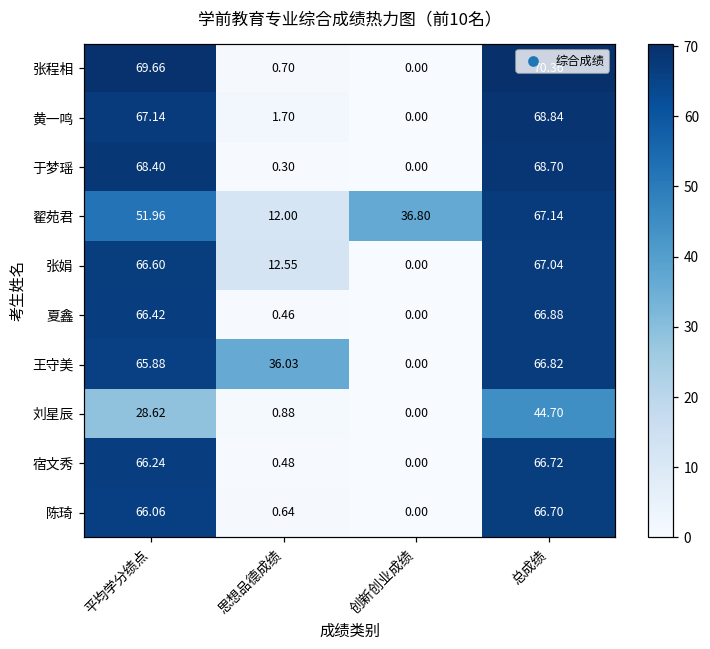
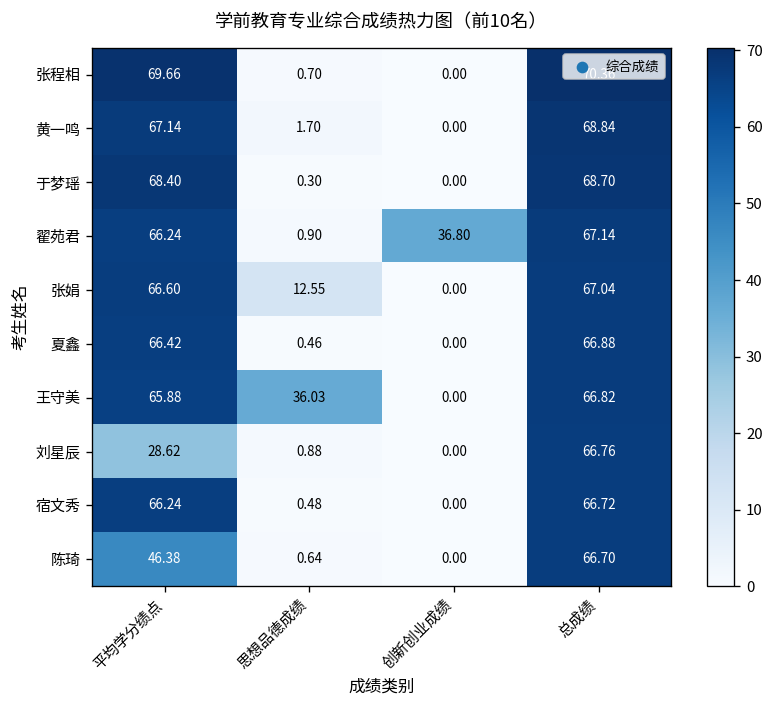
  {
    "张程相": {
      "平均学分绩点": 69.66,
      "思想品德成绩": 0.70,
      "创新创业成绩": 0.00
    },
    "黄一鸣": {
      "平均学分绩点": 67.14,
      "思想品德成绩": 1.70,
      "创新创业成绩": 0.00,
      "总成绩": 68.84
    },
    "于梦瑶": {
      "平均学分绩点": 68.40,
      "思想品德成绩": 0.30,
      "创新创业成绩": 0.00,
      "总成绩": 68.70
    },
    "翟苑君": {
-     "平均学分绩点": 51.96,
-     "思想品德成绩": 12.00,
+     "平均学分绩点": 66.24,
+     "思想品德成绩": 0.90,
      "创新创业成绩": 36.80,
      "总成绩": 67.14
    },
    "张娟": {
      "平均学分绩点": 66.60,
      "思想品德成绩": 12.55,
      "创新创业成绩": 0.00,
      "总成绩": 67.04
    },
    "夏鑫": {
      "平均学分绩点": 66.42,
      "思想品德成绩": 0.46,
      "创新创业成绩": 0.00,
      "总成绩": 66.88
    },
    "王守美": {
      "平均学分绩点": 65.88,
      "思想品德成绩": 36.03,
      "创新创业成绩": 0.00,
      "总成绩": 66.82
    },
    "刘星辰": {
      "平均学分绩点": 28.62,
      "思想品德成绩": 0.88,
      "创新创业成绩": 0.00,
-     "总成绩": 44.70
+     "总成绩": 66.76
    },
    "宿文秀": {
      "平均学分绩点": 66.24,
      "思想品德成绩": 0.48,
      "创新创业成绩": 0.00,
      "总成绩": 66.72
    },
    "陈琦": {
-     "平均学分绩点": 66.06,
+     "平均学分绩点": 46.38,
      "思想品德成绩": 0.64,
      "创新创业成绩": 0.00,
      "总成绩": 66.70
    }
  }
